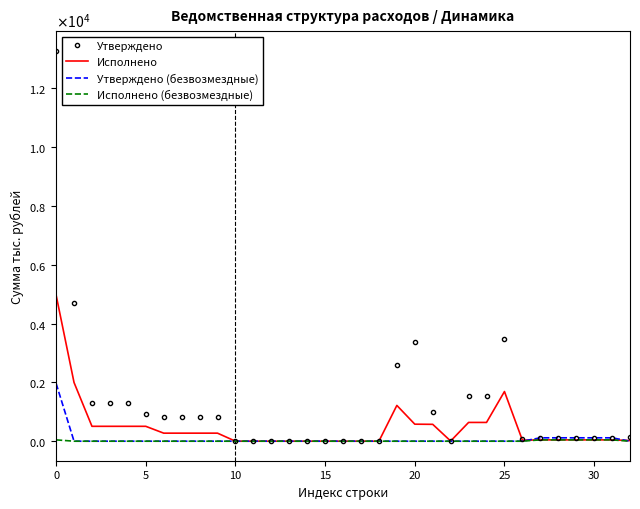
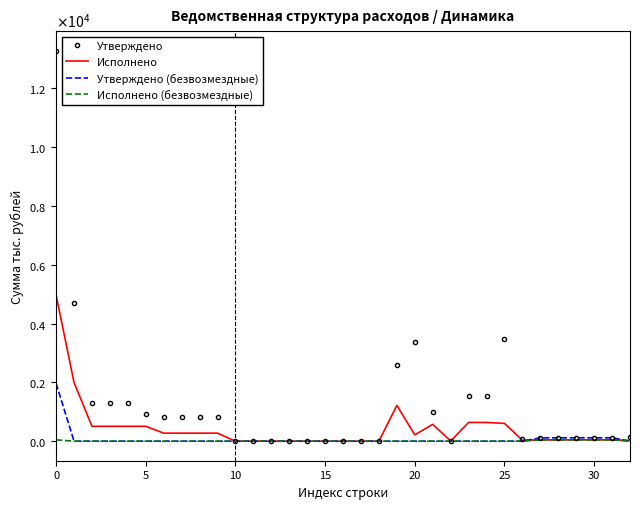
  {
    "Утверждено": {
      "0": 13300,
      "5": 900,
      "20": 3400,
      "25": 3500
    },
    "Исполнено": {
      "0": 5000,
      "5": 500,
-     "20": 600,
-     "25": 1700
+     "20": 200,
+     "25": 600
    },
    "Утверждено (безвозмездные)": {
      "0": 2000
    },
    "Исполнено (безвозмездные)": {
      "0": 0
    }
  }
